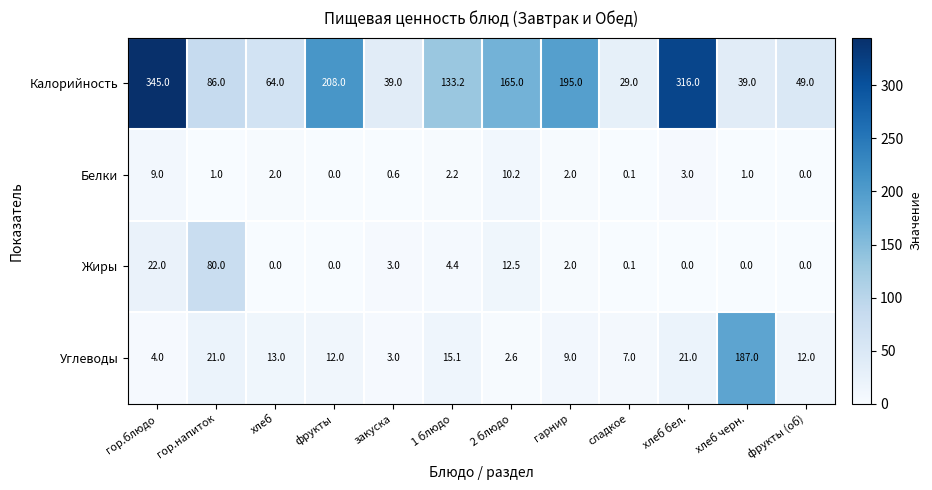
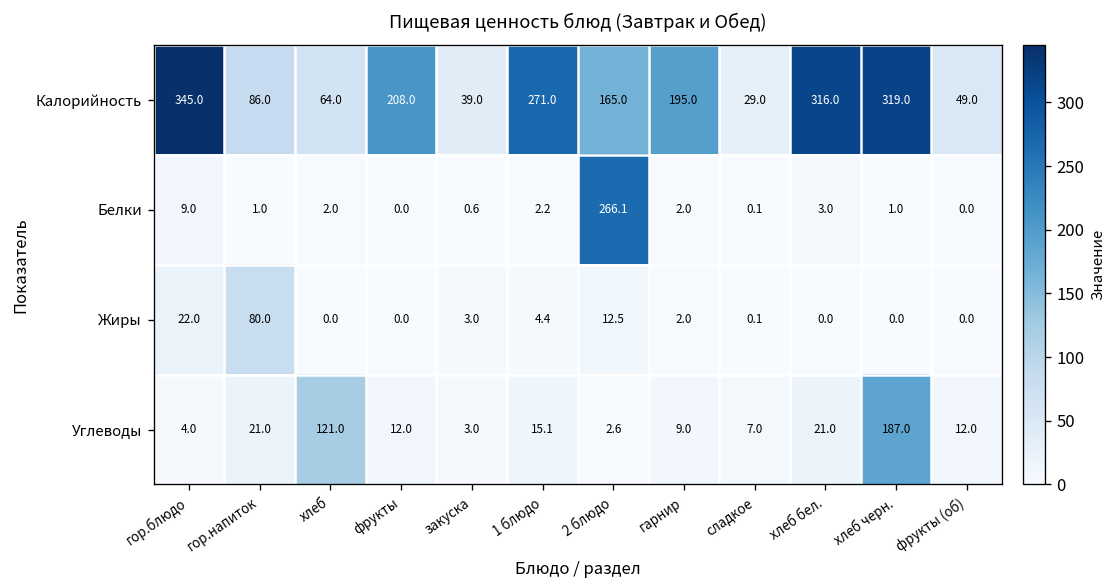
  {
    "Калорийность": {
      "гор.блюдо": 345.0,
      "гор.напиток": 86.0,
      "хлеб": 64.0,
      "фрукты": 208.0,
      "закуска": 39.0,
-     "1 блюдо": 133.2,
+     "1 блюдо": 271.0,
      "2 блюдо": 165.0,
      "гарнир": 195.0,
      "сладкое": 29.0,
      "хлеб бел.": 316.0,
-     "хлеб черн.": 39.0,
+     "хлеб черн.": 319.0,
      "фрукты (об)": 49.0
    },
    "Белки": {
      "гор.блюдо": 9.0,
      "гор.напиток": 1.0,
      "хлеб": 2.0,
      "фрукты": 0.0,
      "закуска": 0.6,
      "1 блюдо": 2.2,
-     "2 блюдо": 10.2,
+     "2 блюдо": 266.1,
      "гарнир": 2.0,
      "сладкое": 0.1,
      "хлеб бел.": 3.0,
      "хлеб черн.": 1.0,
      "фрукты (об)": 0.0
    },
    "Жиры": {
      "гор.блюдо": 22.0,
      "гор.напиток": 80.0,
      "хлеб": 0.0,
      "фрукты": 0.0,
      "закуска": 3.0,
      "1 блюдо": 4.4,
      "2 блюдо": 12.5,
      "гарнир": 2.0,
      "сладкое": 0.1,
      "хлеб бел.": 0.0,
      "хлеб черн.": 0.0,
      "фрукты (об)": 0.0
    },
    "Углеводы": {
      "гор.блюдо": 4.0,
      "гор.напиток": 21.0,
-     "хлеб": 13.0,
+     "хлеб": 121.0,
      "фрукты": 12.0,
      "закуска": 3.0,
      "1 блюдо": 15.1,
      "2 блюдо": 2.6,
      "гарнир": 9.0,
      "сладкое": 7.0,
      "хлеб бел.": 21.0,
      "хлеб черн.": 187.0,
      "фрукты (об)": 12.0
    }
  }
